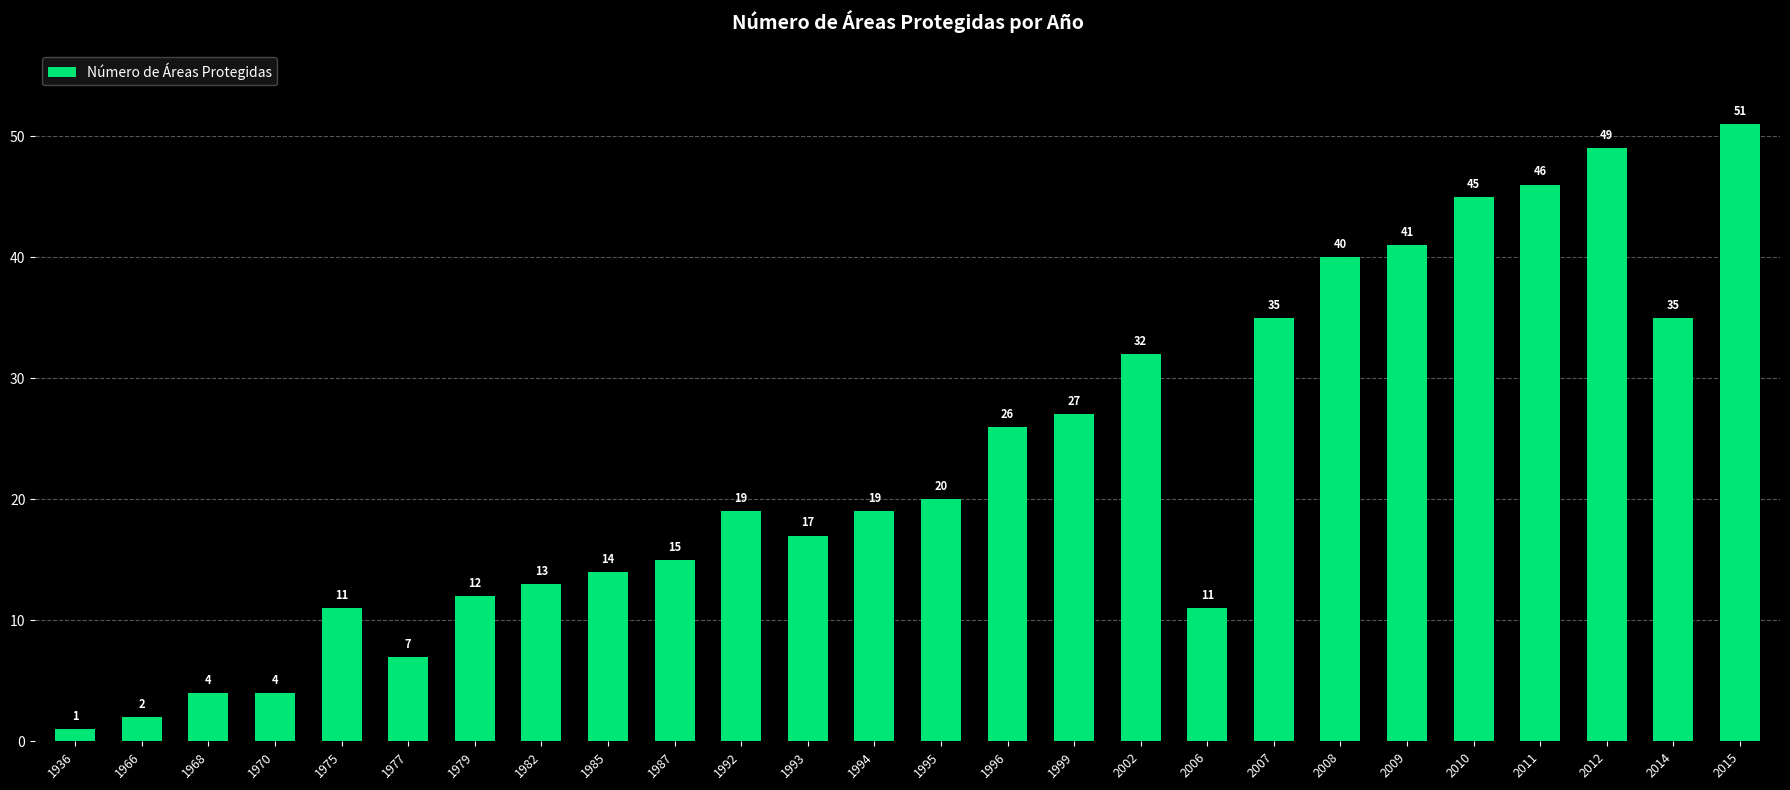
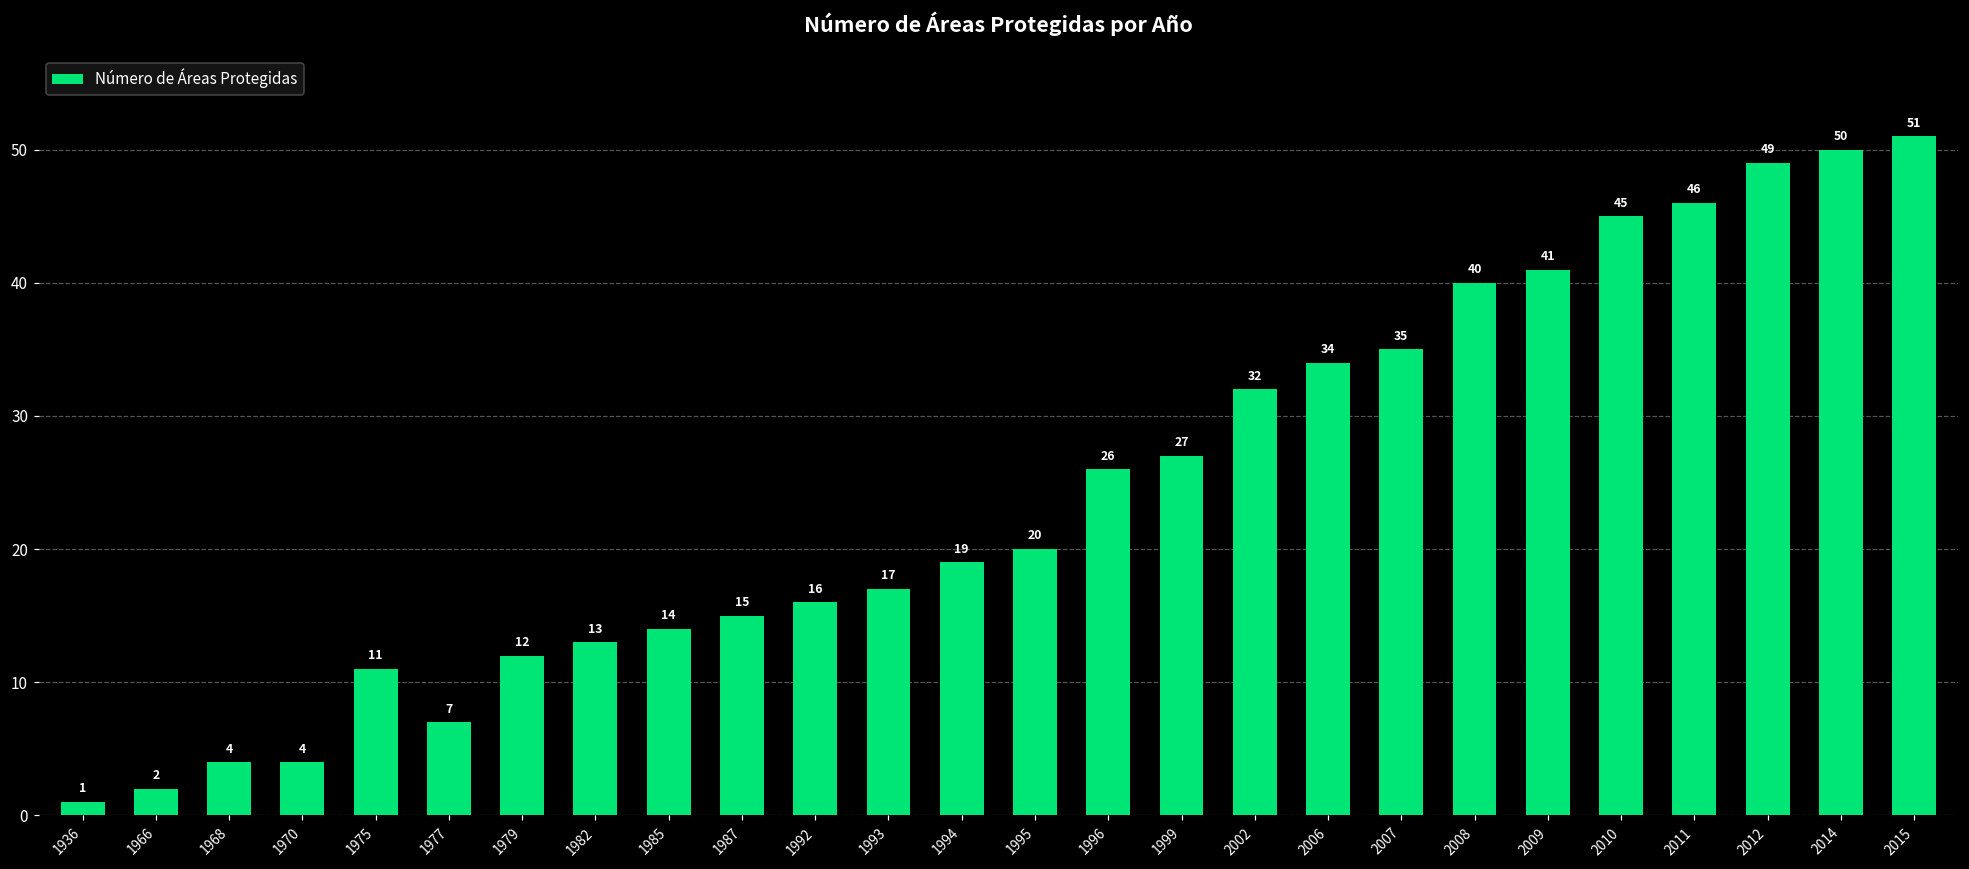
  {
    "1936": 1,
    "1966": 2,
    "1968": 4,
    "1970": 4,
    "1975": 11,
    "1977": 7,
    "1979": 12,
    "1982": 13,
    "1985": 14,
    "1987": 15,
-   "1992": 19,
+   "1992": 16,
    "1993": 17,
    "1994": 19,
    "1995": 20,
    "1996": 26,
    "1999": 27,
    "2002": 32,
-   "2006": 11,
+   "2006": 34,
    "2007": 35,
    "2008": 40,
    "2009": 41,
    "2010": 45,
    "2011": 46,
    "2012": 49,
-   "2014": 35,
+   "2014": 50,
    "2015": 51
  }
